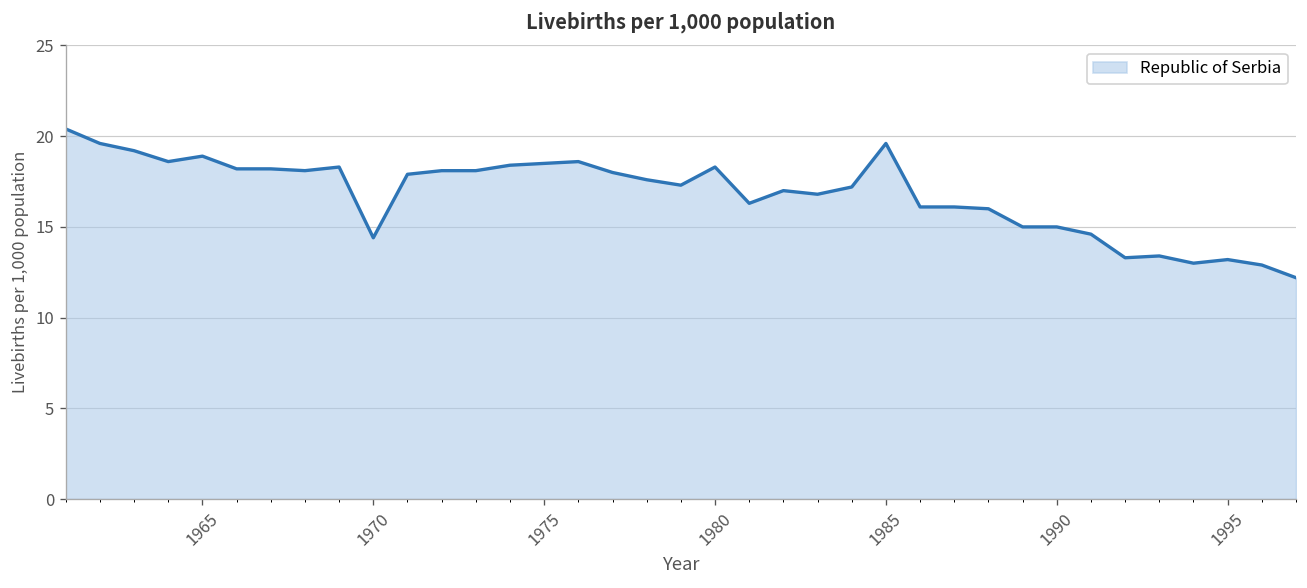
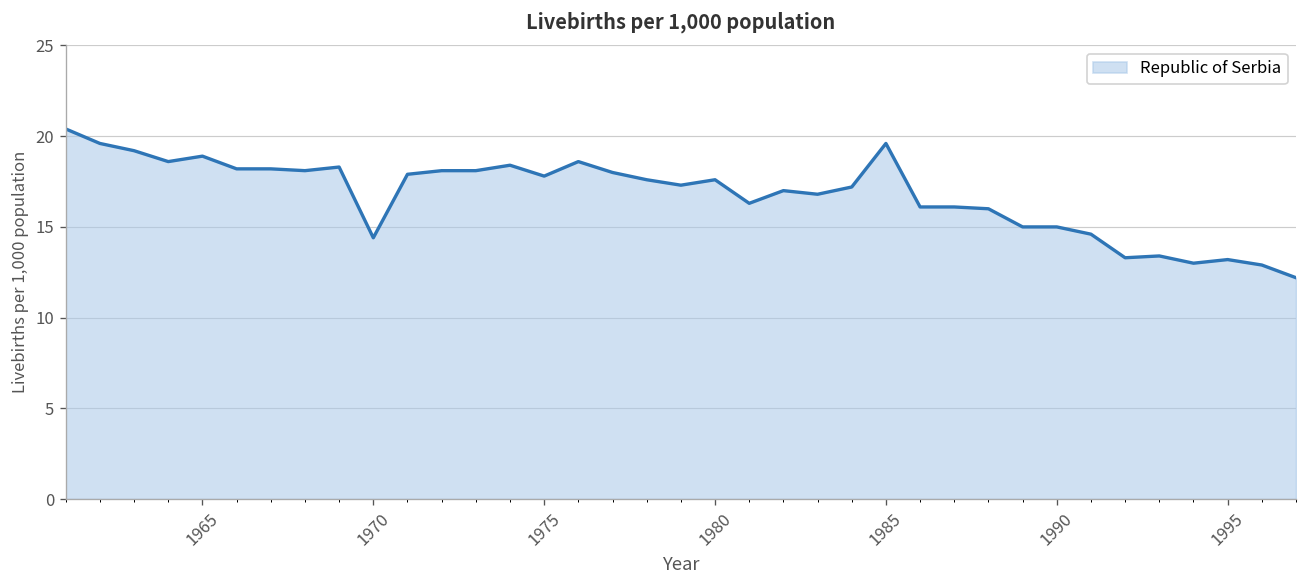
  {
    "1965": 18.9,
    "1970": 14.4,
-   "1975": 18.5,
-   "1980": 18.3,
+   "1975": 17.8,
+   "1980": 17.6,
    "1985": 19.6,
    "1990": 15.0,
    "1995": 13.2
  }
